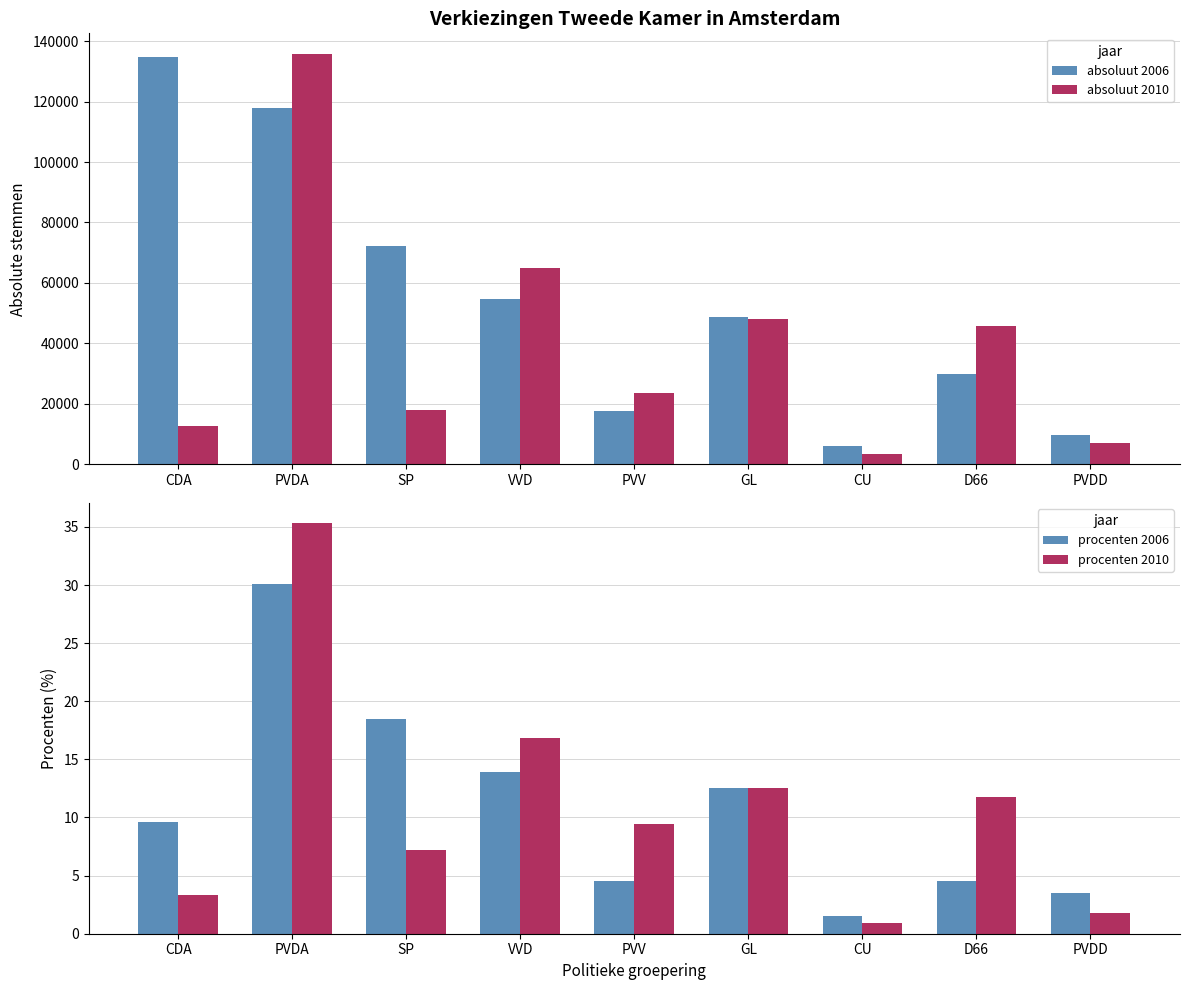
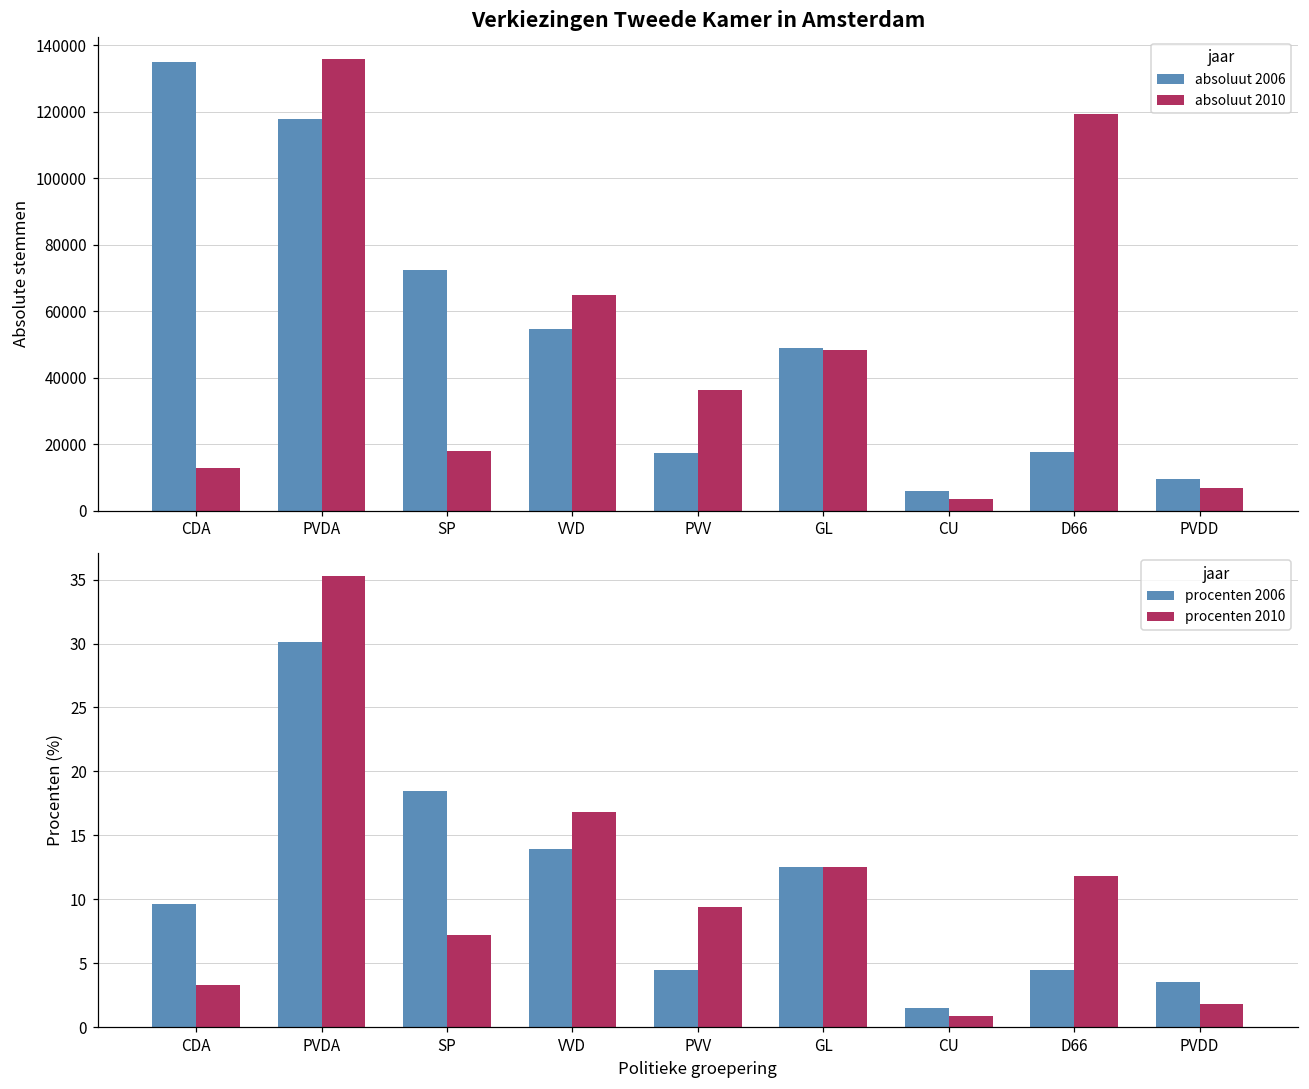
  {
    "Verkiezingen Tweede Kamer in Amsterdam": {
      "absoluut 2006": {
        "CDA": 135000,
        "PVDA": 118000,
        "SP": 72000,
        "VVD": 55000,
        "PVV": 17000,
        "GL": 49000,
        "CU": 6000,
-       "D66": 30000,
+       "D66": 18000,
        "PVDD": 10000
      },
      "absoluut 2010": {
        "CDA": 13000,
        "PVDA": 136000,
        "SP": 18000,
        "VVD": 65000,
-       "PVV": 24000,
+       "PVV": 36000,
        "GL": 48000,
        "CU": 3000,
-       "D66": 46000,
+       "D66": 119000,
        "PVDD": 7000
      }
    }
  }
